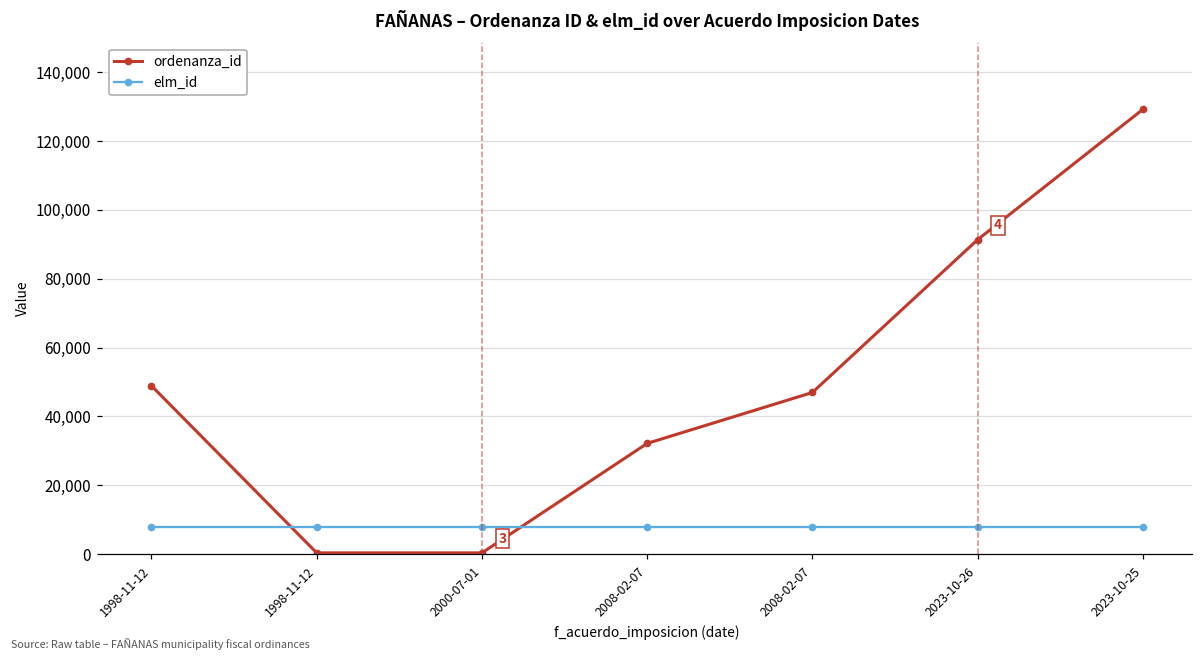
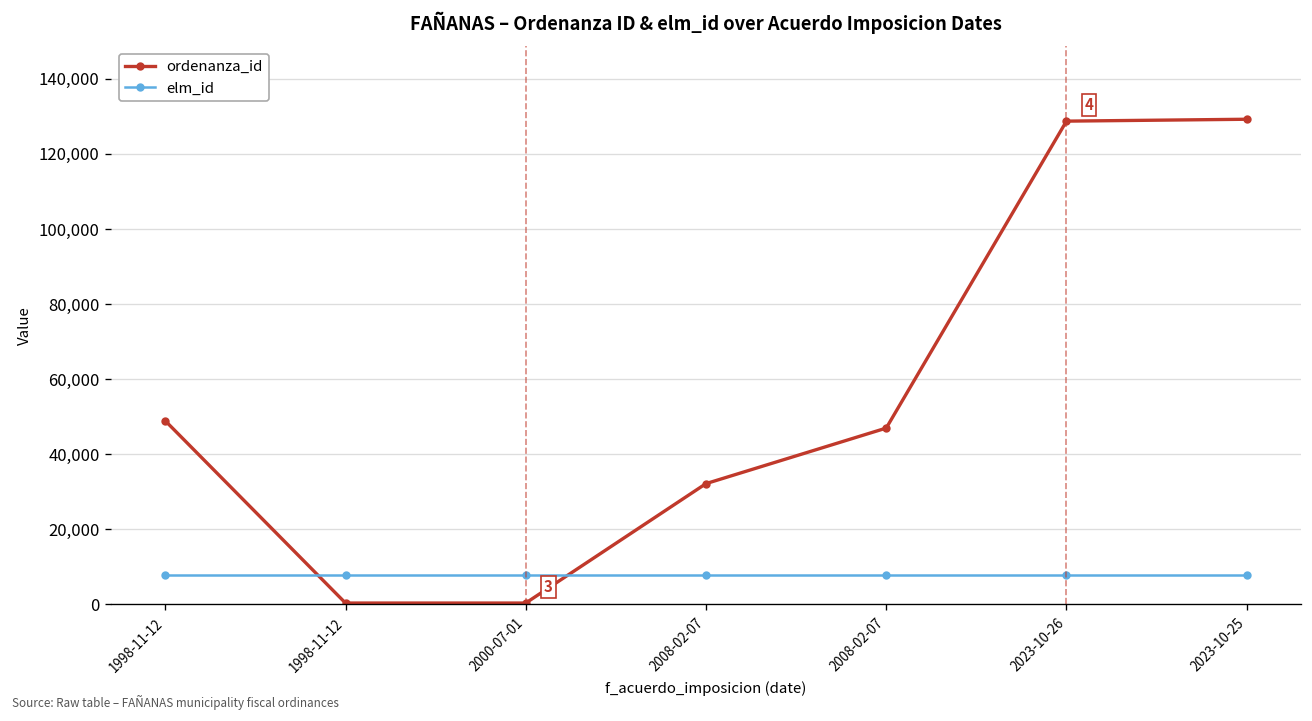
  {
    "ordenanza_id": {
      "2000-07-01": "0",
-     "2023-10-26": "91,000",
+     "2023-10-26": "129,000",
      "2023-10-25": "129,000"
    },
    "elm_id": {
      "2023-10-26": "8,000",
      "2023-10-25": "8,000"
    }
  }
